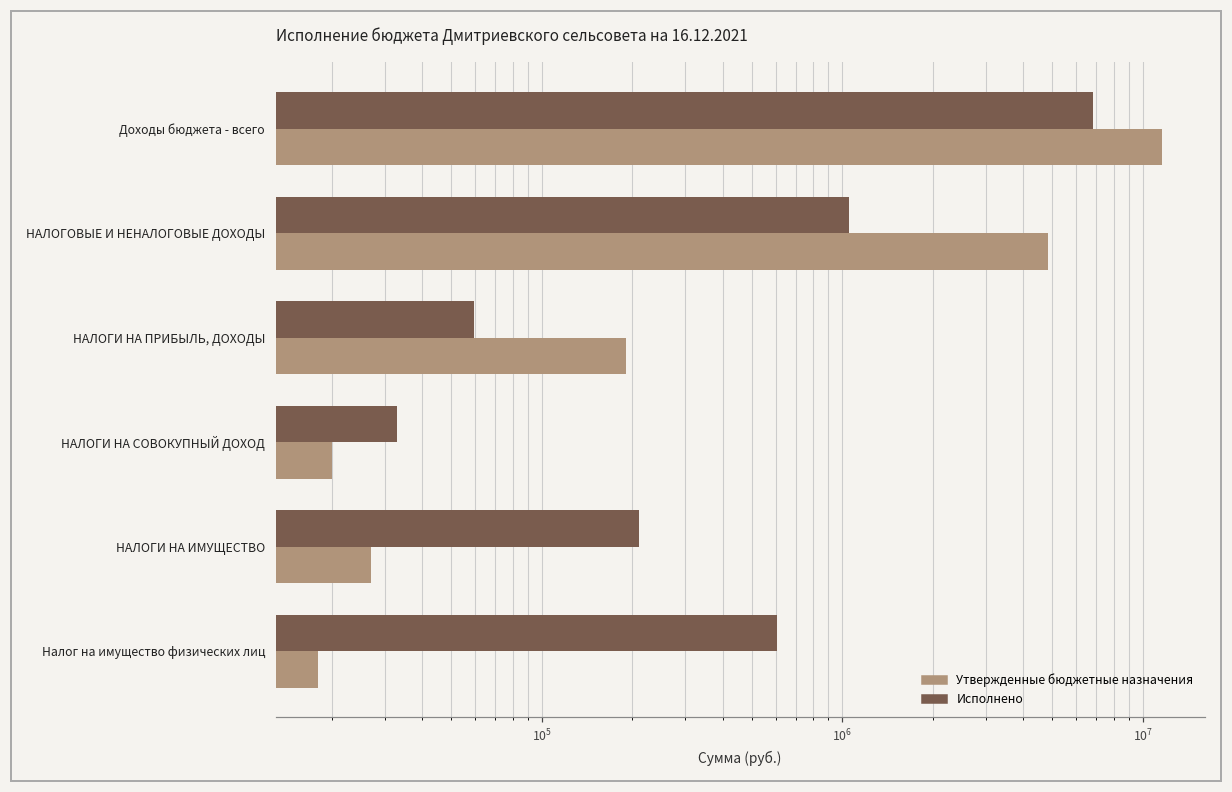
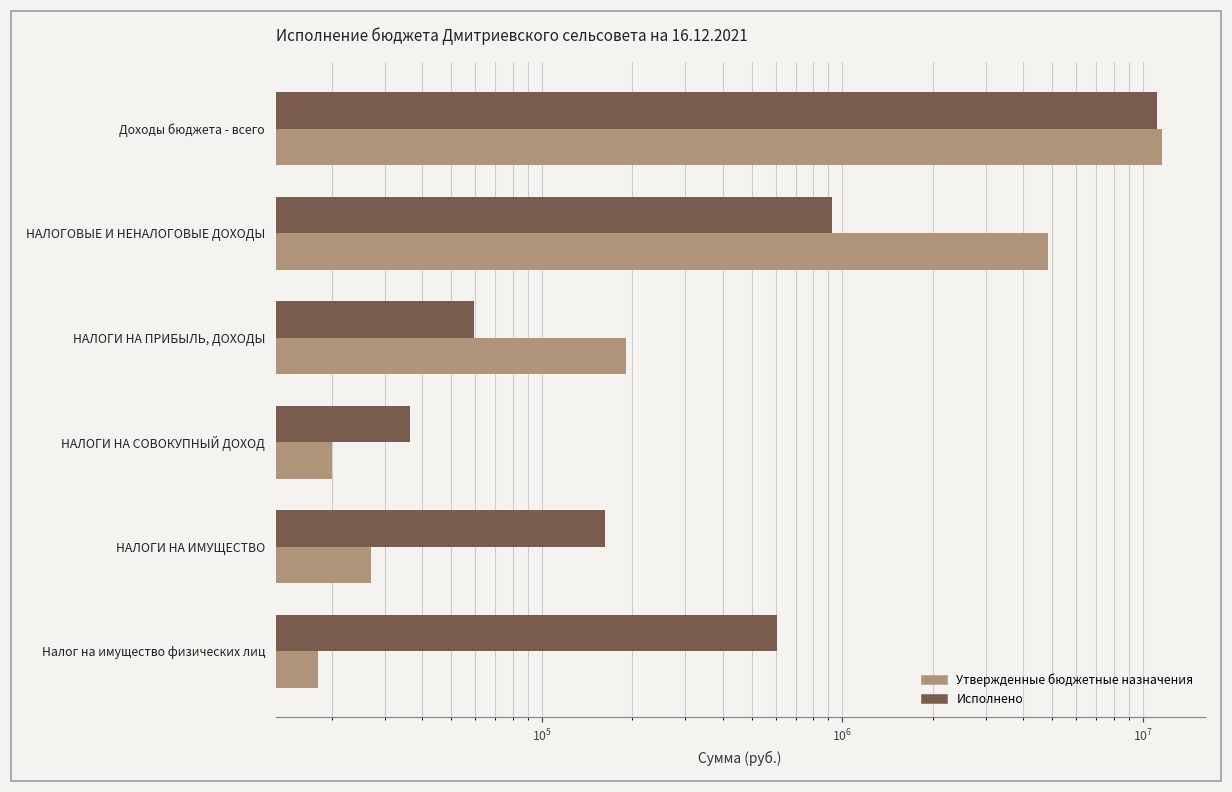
  {
    "Утвержденные бюджетные назначения": {
      "Доходы бюджета - всего": 11600000,
      "НАЛОГОВЫЕ И НЕНАЛОГОВЫЕ ДОХОДЫ": 4900000,
      "НАЛОГИ НА ПРИБЫЛЬ, ДОХОДЫ": 190000,
      "НАЛОГИ НА СОВОКУПНЫЙ ДОХОД": 20000,
      "НАЛОГИ НА ИМУЩЕСТВО": 27000,
      "Налог на имущество физических лиц": 18000
    },
    "Исполнено": {
-     "Доходы бюджета - всего": 6900000,
-     "НАЛОГОВЫЕ И НЕНАЛОГОВЫЕ ДОХОДЫ": 1050000,
+     "Доходы бюджета - всего": 11200000,
+     "НАЛОГОВЫЕ И НЕНАЛОГОВЫЕ ДОХОДЫ": 920000,
      "НАЛОГИ НА ПРИБЫЛЬ, ДОХОДЫ": 59000,
-     "НАЛОГИ НА СОВОКУПНЫЙ ДОХОД": 33000,
-     "НАЛОГИ НА ИМУЩЕСТВО": 210000,
+     "НАЛОГИ НА СОВОКУПНЫЙ ДОХОД": 36000,
+     "НАЛОГИ НА ИМУЩЕСТВО": 160000,
      "Налог на имущество физических лиц": 610000
    }
  }
